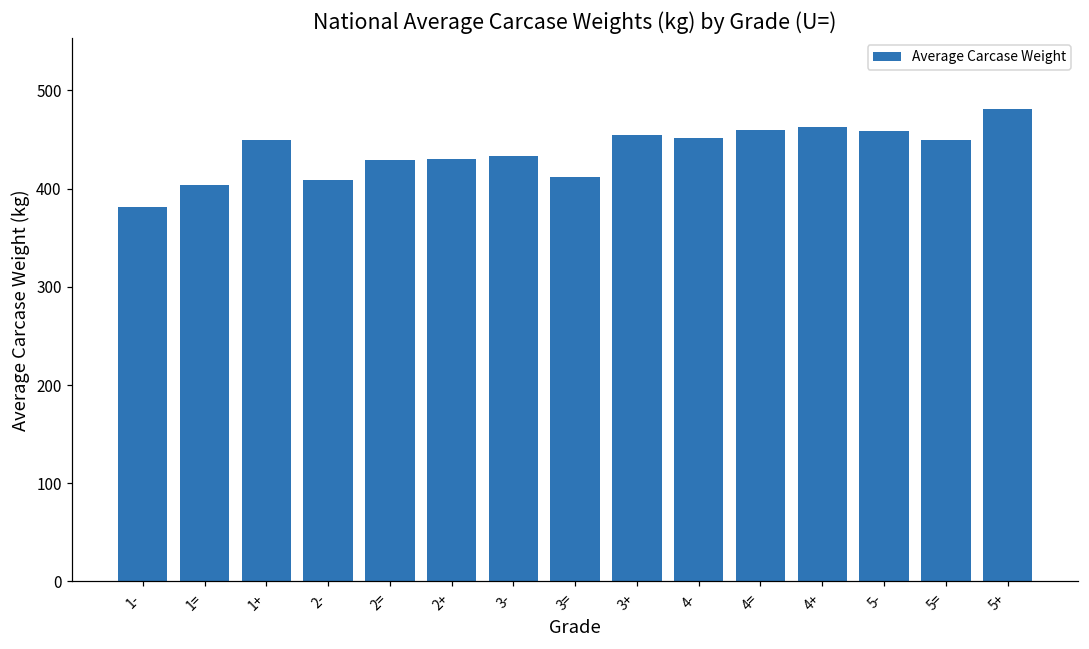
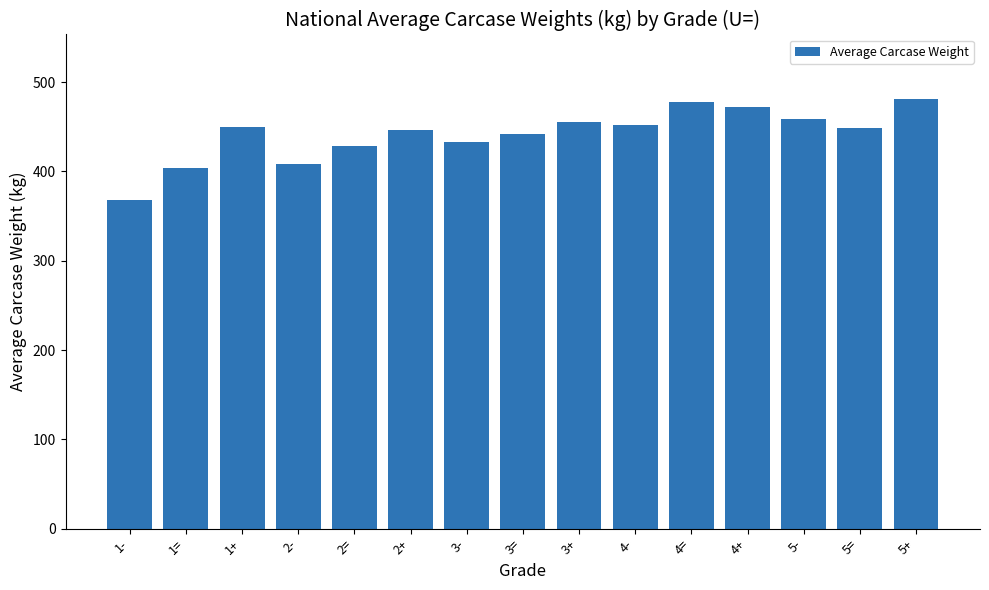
  {
-   "1-": 380,
+   "1-": 370,
    "1=": 400,
    "1+": 450,
    "2-": 410,
    "2=": 430,
-   "2+": 430,
+   "2+": 450,
    "3-": 430,
-   "3=": 410,
+   "3=": 440,
    "3+": 450,
    "4-": 450,
-   "4=": 460,
-   "4+": 460,
+   "4=": 480,
+   "4+": 470,
    "5-": 460,
    "5=": 450,
    "5+": 480
  }
